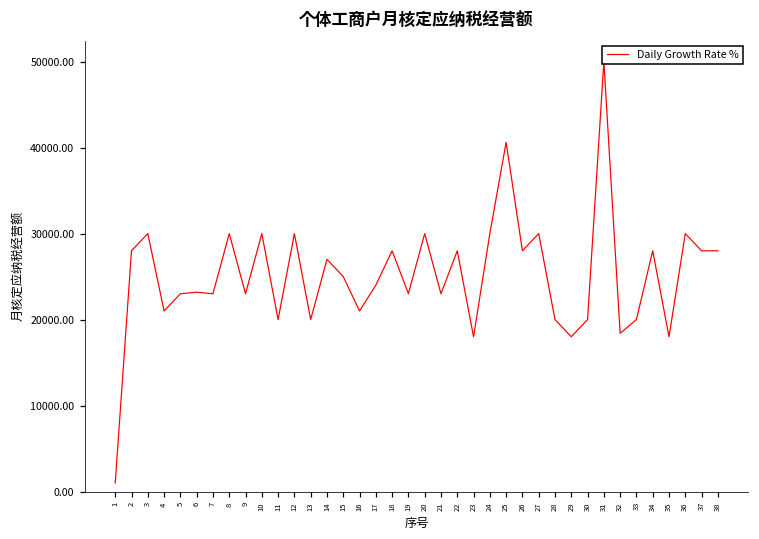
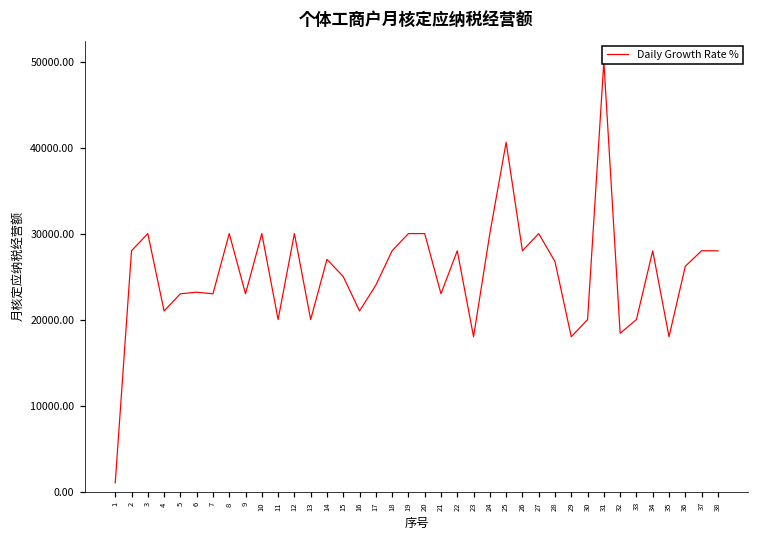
  {
    "1": 1000,
    "2": 28000,
    "3": 30000,
    "4": 21000,
    "5": 23000,
    "6": 23000,
    "7": 23000,
    "8": 30000,
    "9": 23000,
    "10": 30000,
    "11": 20000,
    "12": 30000,
    "13": 20000,
    "14": 27000,
    "15": 25000,
    "16": 21000,
    "17": 24000,
    "18": 28000,
-   "19": 23000,
+   "19": 30000,
    "20": 30000,
    "21": 23000,
    "22": 28000,
    "23": 18000,
    "24": 30000,
    "25": 41000,
    "26": 28000,
    "27": 30000,
-   "28": 20000,
+   "28": 27000,
    "29": 18000,
    "30": 20000,
    "32": 18000,
    "33": 20000,
    "34": 28000,
    "35": 18000,
-   "36": 30000,
+   "36": 26000,
    "37": 28000,
    "38": 28000
  }
